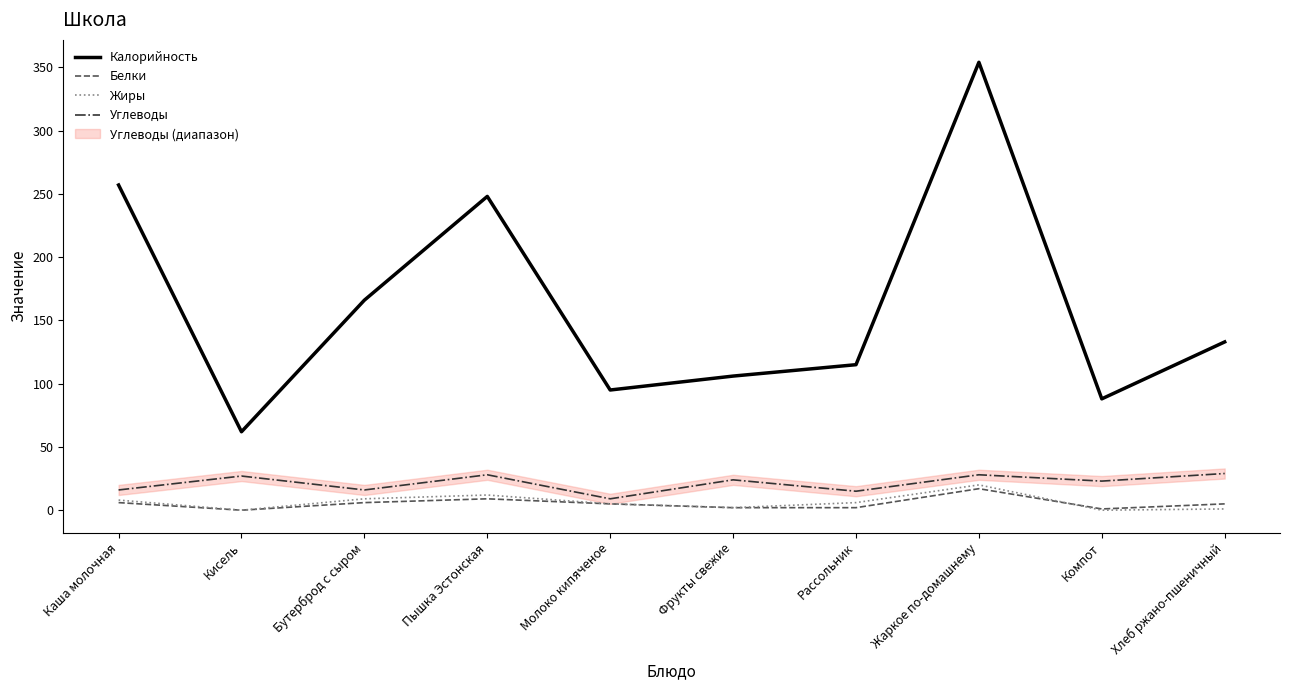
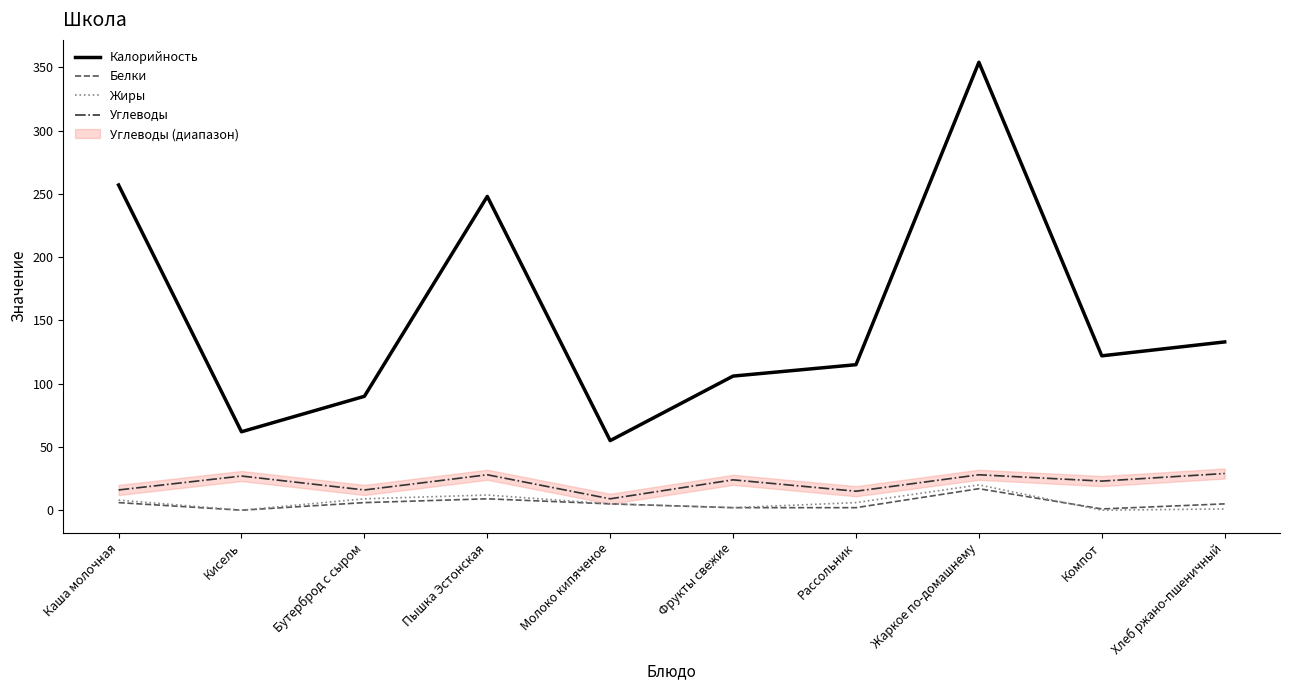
  {
    "Калорийность": {
      "Каша молочная": 257,
      "Кисель": 62,
-     "Бутерброд с сыром": 166,
+     "Бутерброд с сыром": 90,
      "Пышка Эстонская": 248,
-     "Молоко кипяченое": 95,
+     "Молоко кипяченое": 55,
      "Фрукты свежие": 106,
      "Рассольник": 115,
      "Жаркое по-домашнему": 354,
-     "Компот": 88,
+     "Компот": 122,
      "Хлеб ржано-пшеничный": 133
    },
    "Жиры": {
      "Бутерброд с сыром": 9,
      "Пышка Эстонская": 12,
      "Рассольник": 6,
      "Жаркое по-домашнему": 20,
      "Хлеб ржано-пшеничный": 1
    }
  }
